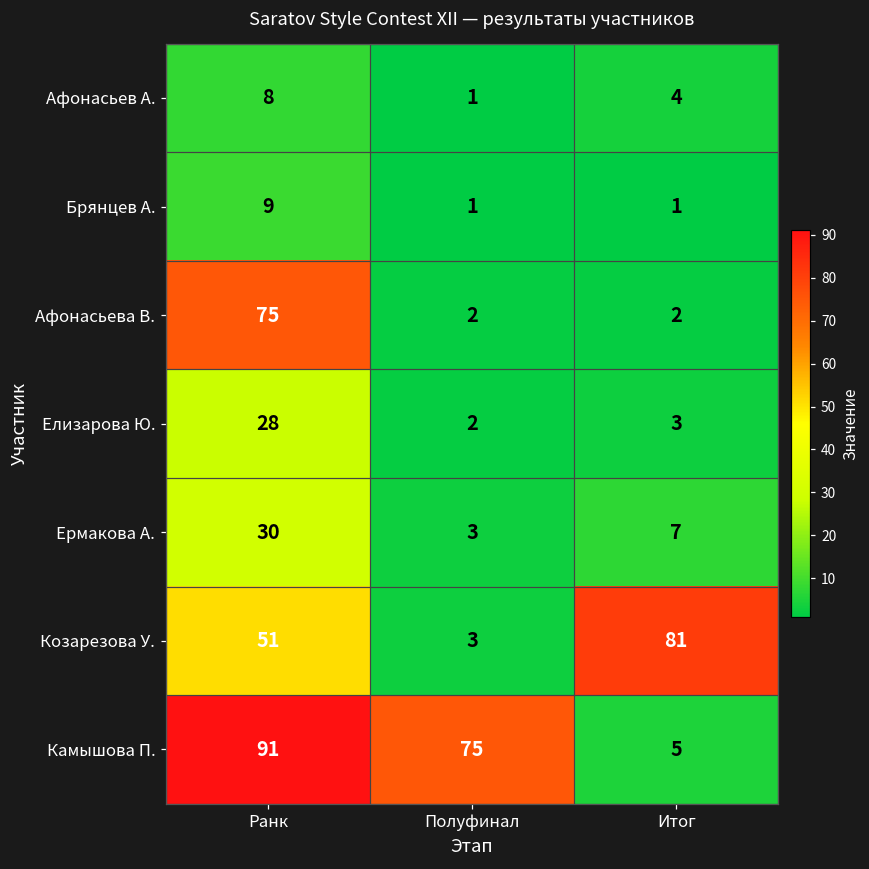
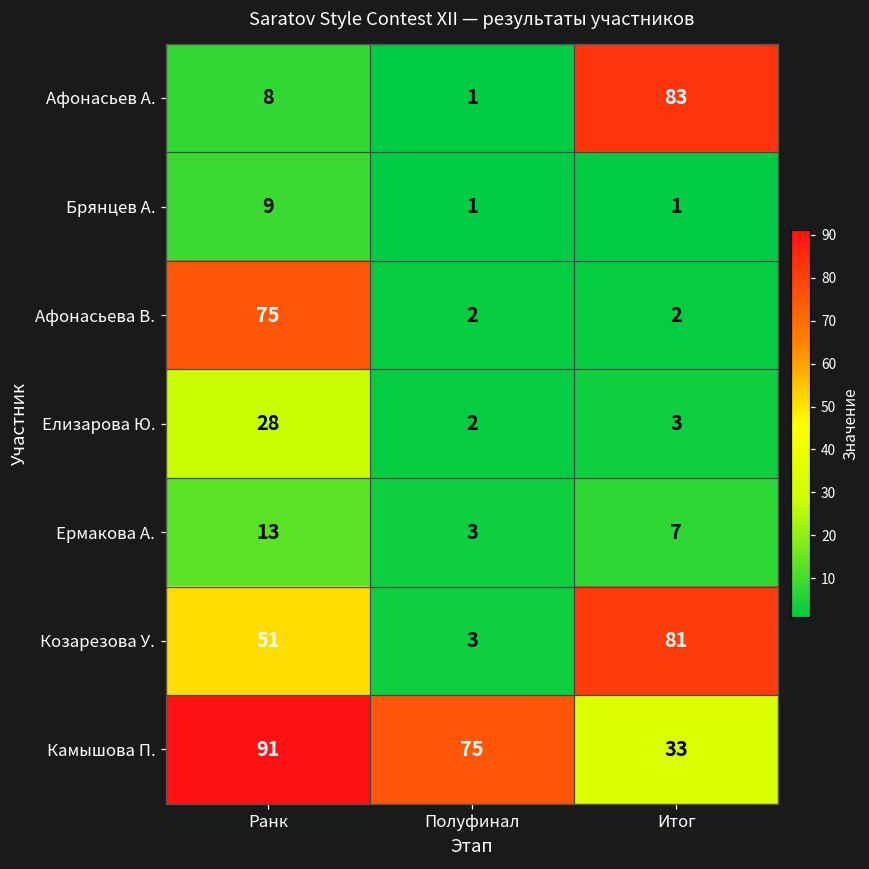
  {
    "Афонасьев А.": {
      "Ранк": 8,
      "Полуфинал": 1,
-     "Итог": 4
+     "Итог": 83
    },
    "Брянцев А.": {
      "Ранк": 9,
      "Полуфинал": 1,
      "Итог": 1
    },
    "Афонасьева В.": {
      "Ранк": 75,
      "Полуфинал": 2,
      "Итог": 2
    },
    "Елизарова Ю.": {
      "Ранк": 28,
      "Полуфинал": 2,
      "Итог": 3
    },
    "Ермакова А.": {
-     "Ранк": 30,
+     "Ранк": 13,
      "Полуфинал": 3,
      "Итог": 7
    },
    "Козарезова У.": {
      "Ранк": 51,
      "Полуфинал": 3,
      "Итог": 81
    },
    "Камышова П.": {
      "Ранк": 91,
      "Полуфинал": 75,
-     "Итог": 5
+     "Итог": 33
    }
  }
